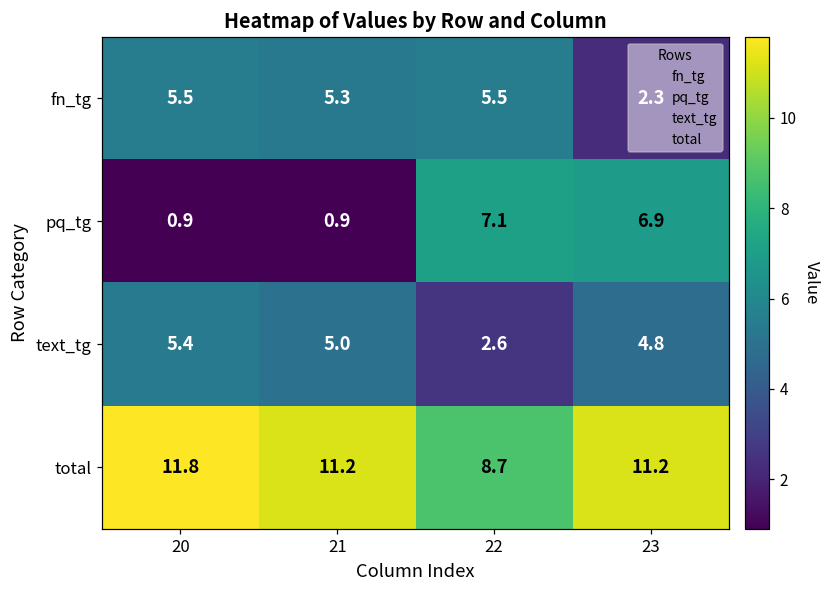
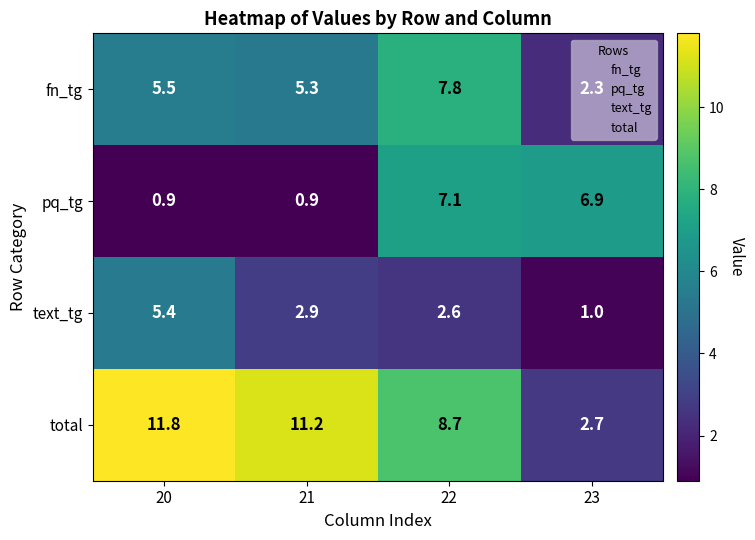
  {
    "fn_tg": {
      "20": 5.5,
      "21": 5.3,
-     "22": 5.5
+     "22": 7.8
    },
    "pq_tg": {
      "20": 0.9,
      "21": 0.9,
      "22": 7.1,
      "23": 6.9
    },
    "text_tg": {
      "20": 5.4,
-     "21": 5.0,
+     "21": 2.9,
      "22": 2.6,
-     "23": 4.8
+     "23": 1.0
    },
    "total": {
      "20": 11.8,
      "21": 11.2,
      "22": 8.7,
-     "23": 11.2
+     "23": 2.7
    }
  }
